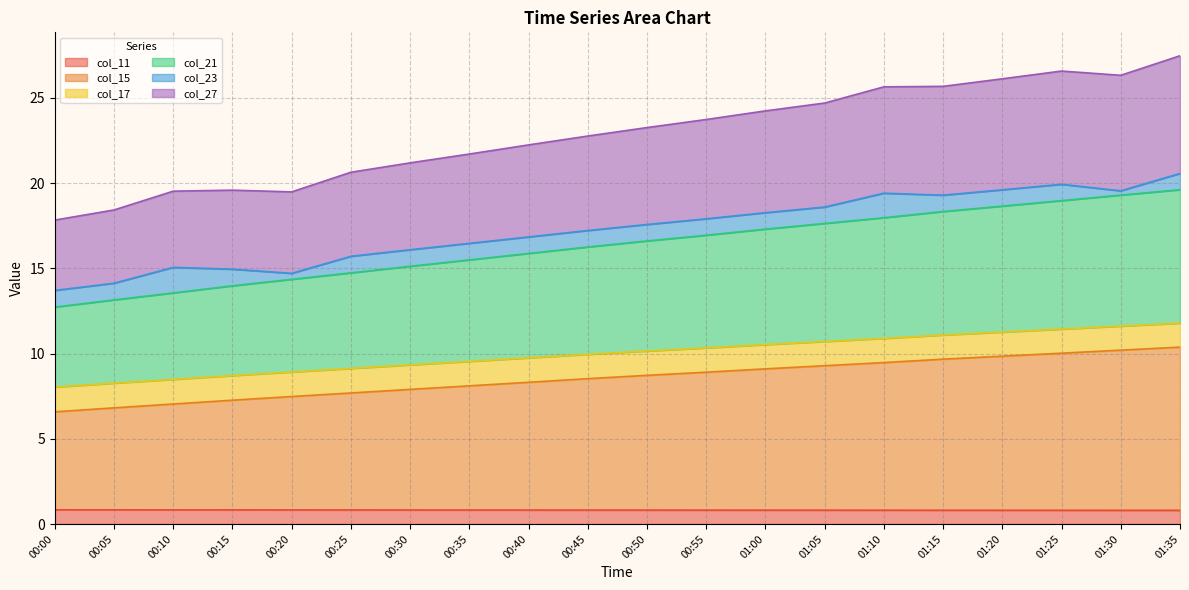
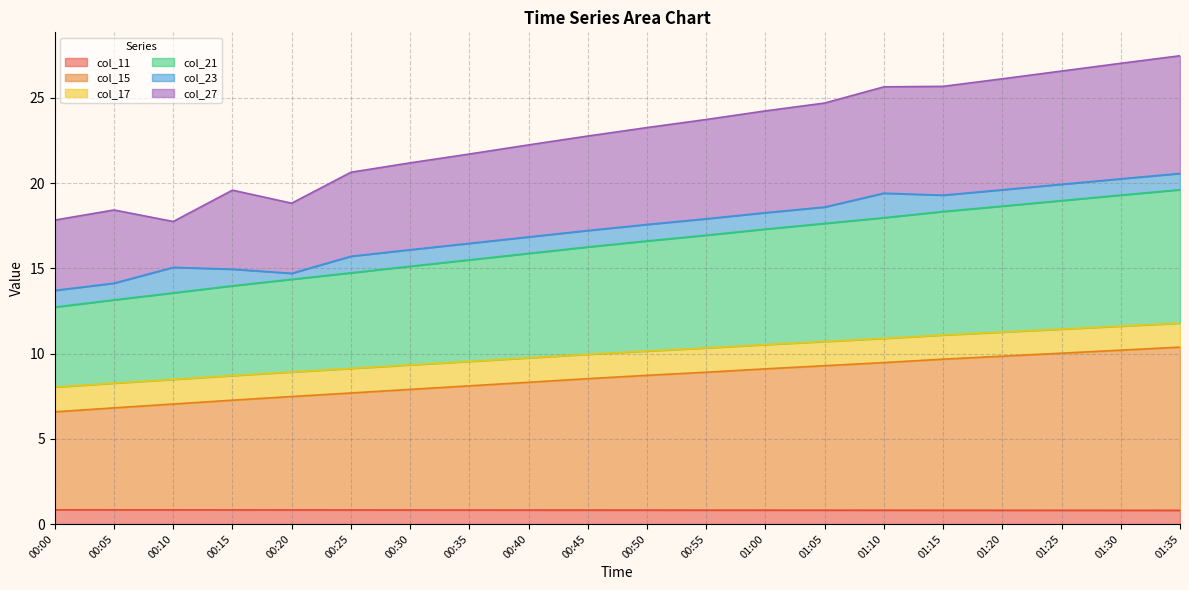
  {
    "col_17": {
      "00:00": 1.5,
      "00:05": 1.4,
      "00:10": 1.4,
      "00:15": 1.4,
      "00:20": 1.4,
      "00:25": 1.4,
      "00:30": 1.4,
      "00:35": 1.4,
      "00:40": 1.4,
      "00:45": 1.4,
      "00:50": 1.4,
      "00:55": 1.4,
      "01:00": 1.4,
      "01:05": 1.4,
      "01:10": 1.4,
      "01:15": 1.4,
      "01:20": 1.4,
      "01:25": 1.4,
      "01:30": 1.4,
      "01:35": 1.4
    },
    "col_21": {
      "00:00": 4.7,
      "00:05": 4.9,
      "00:10": 5.1,
      "00:15": 5.3,
      "00:20": 5.4,
      "00:25": 5.6,
      "00:30": 5.8,
      "00:35": 6.0,
      "00:40": 6.1,
      "00:45": 6.3,
      "00:50": 6.5,
      "00:55": 6.6,
      "01:00": 6.8,
      "01:05": 6.9,
      "01:10": 7.1,
      "01:15": 7.2,
      "01:20": 7.4,
      "01:25": 7.5,
      "01:30": 7.7,
      "01:35": 7.8
    },
    "col_23": {
      "00:00": 1.0,
      "00:05": 1.0,
      "00:10": 1.5,
      "00:15": 1.0,
      "00:20": 0.4,
      "00:25": 1.0,
      "00:30": 1.0,
      "00:35": 1.0,
      "00:40": 1.0,
      "00:45": 1.0,
      "00:50": 1.0,
      "00:55": 1.0,
      "01:00": 1.0,
      "01:05": 1.0,
      "01:10": 1.4,
      "01:15": 1.0,
      "01:20": 1.0,
      "01:25": 1.0,
-     "01:30": 0.3,
+     "01:30": 1.0,
      "01:35": 1.0
    },
    "col_27": {
      "00:00": 4.1,
      "00:05": 4.3,
-     "00:10": 4.5,
+     "00:10": 2.7,
      "00:15": 4.6,
-     "00:20": 4.8,
+     "00:20": 4.1,
      "00:25": 4.9,
      "00:30": 5.1,
      "00:35": 5.2,
      "00:40": 5.4,
      "00:45": 5.5,
      "00:50": 5.7,
      "00:55": 5.8,
      "01:00": 6.0,
      "01:05": 6.1,
      "01:10": 6.2,
      "01:15": 6.4,
      "01:20": 6.5,
      "01:25": 6.6,
      "01:30": 6.8,
      "01:35": 6.9
    }
  }
